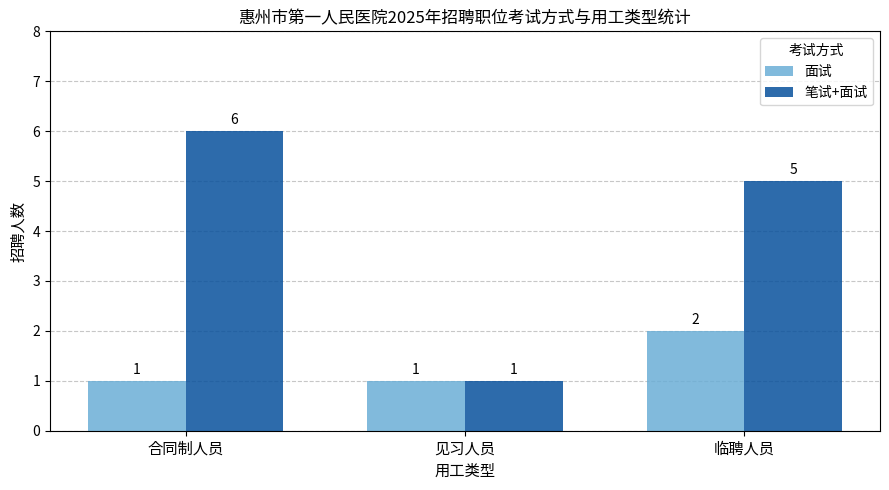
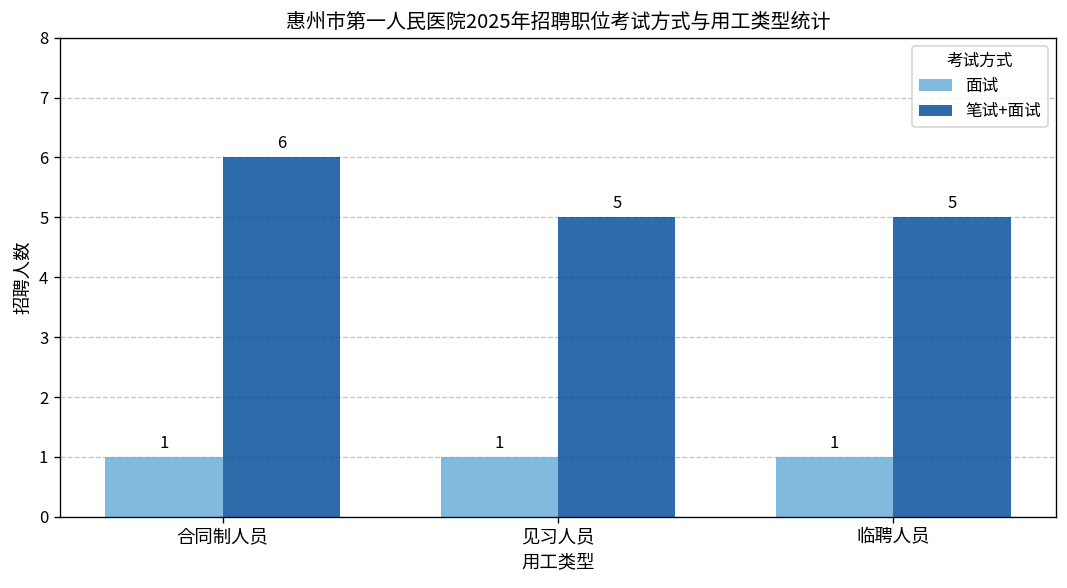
  {
    "面试": {
      "合同制人员": 1,
      "见习人员": 1,
-     "临聘人员": 2
+     "临聘人员": 1
    },
    "笔试+面试": {
      "合同制人员": 6,
-     "见习人员": 1,
+     "见习人员": 5,
      "临聘人员": 5
    }
  }
